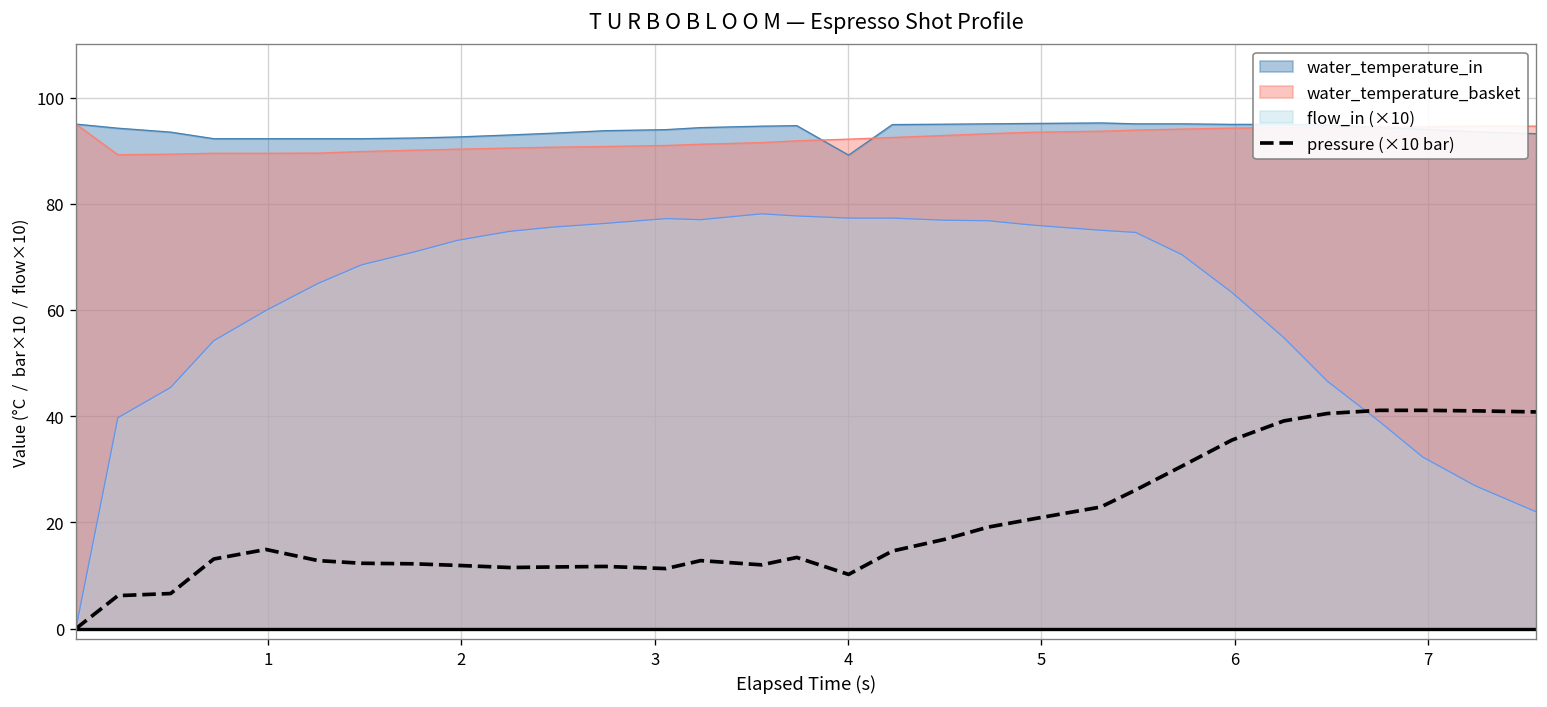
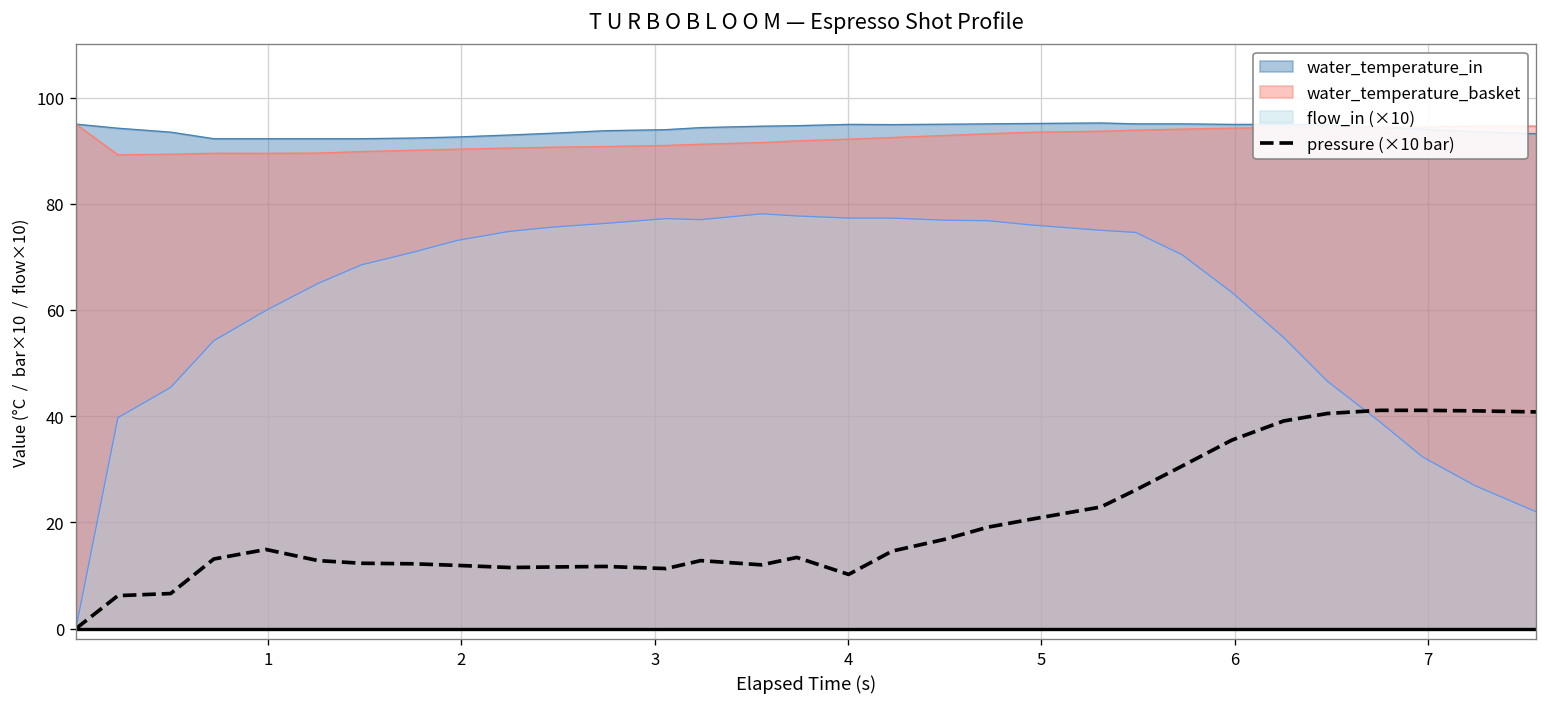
  {
    "water_temperature_in": {
-     "4": 89
+     "4": 95
    },
    "water_temperature_basket": {
      "4": 92
    },
    "flow_in (×10)": {
      "4": 77
    },
    "pressure (×10 bar)": {
      "4": 10
    }
  }
